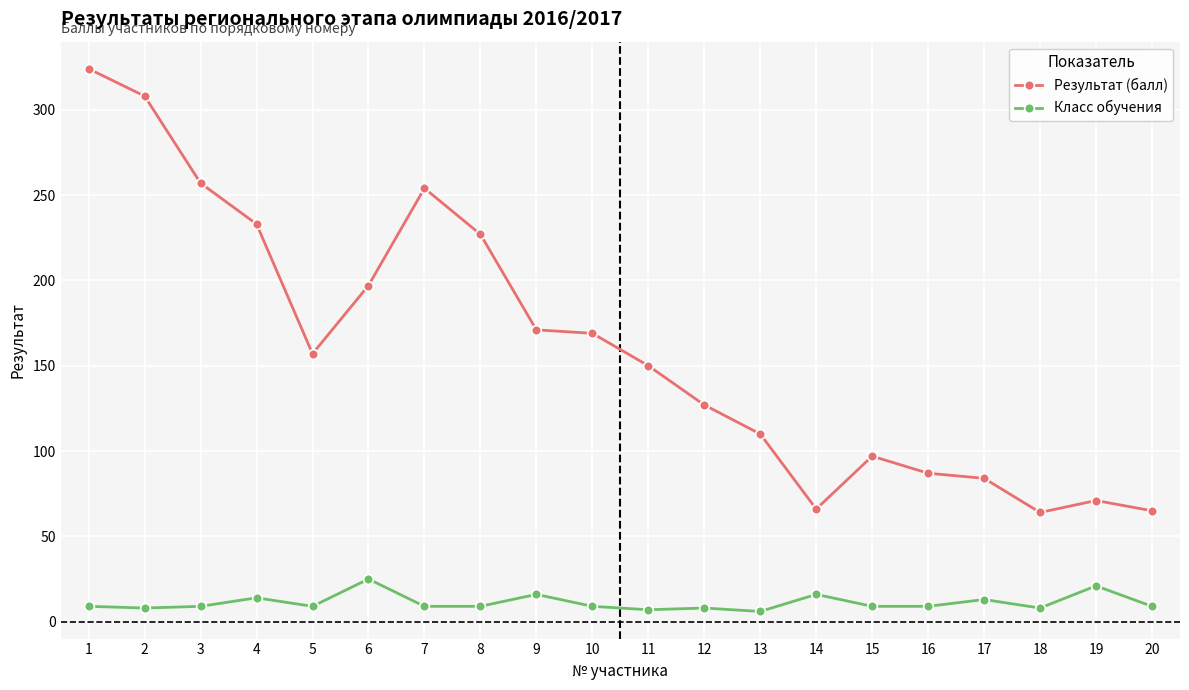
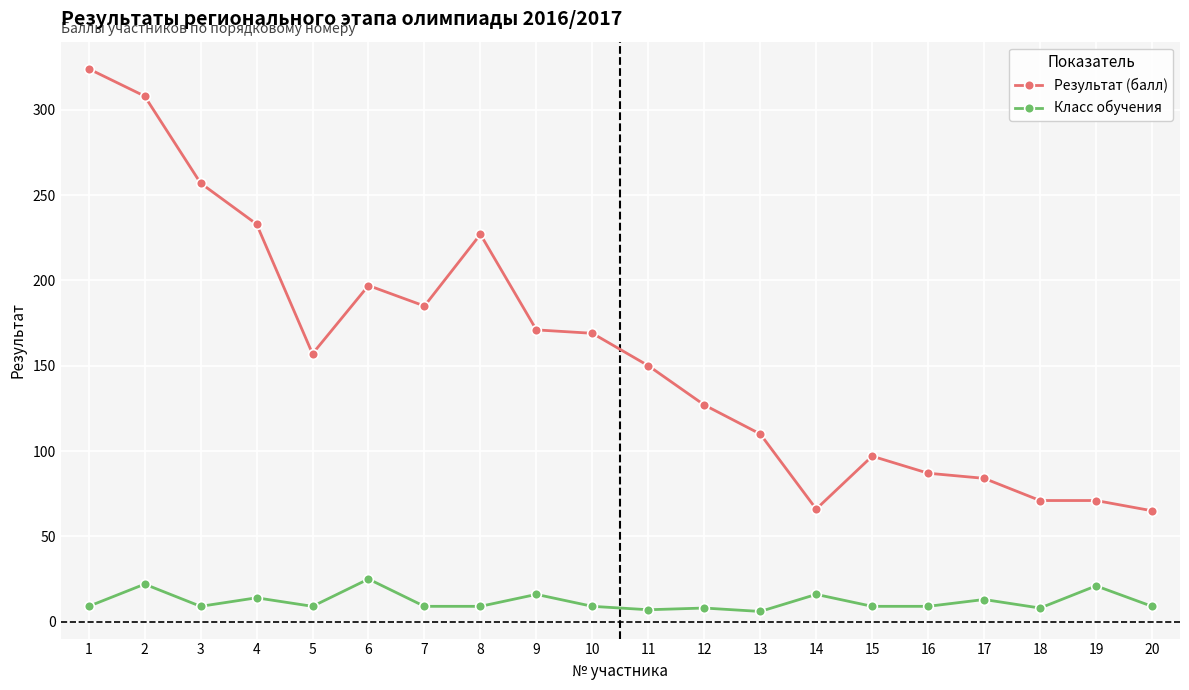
  {
    "Результат (балл)": {
      "1": 324,
      "2": 308,
      "3": 257,
      "4": 233,
      "5": 157,
      "6": 197,
-     "7": 254,
+     "7": 185,
      "8": 227,
      "9": 171,
      "10": 169,
      "11": 150,
      "12": 127,
      "13": 110,
      "14": 66,
      "15": 97,
      "16": 87,
      "17": 84,
-     "18": 64,
+     "18": 71,
      "19": 71,
      "20": 65
    },
    "Класс обучения": {
      "1": 9,
-     "2": 8,
+     "2": 22,
      "3": 9,
      "4": 14,
      "5": 9,
      "6": 25,
      "7": 9,
      "8": 9,
      "9": 16,
      "10": 9,
      "11": 7,
      "12": 8,
      "13": 6,
      "14": 16,
      "15": 9,
      "16": 9,
      "17": 13,
      "18": 8,
      "19": 21,
      "20": 9
    }
  }
